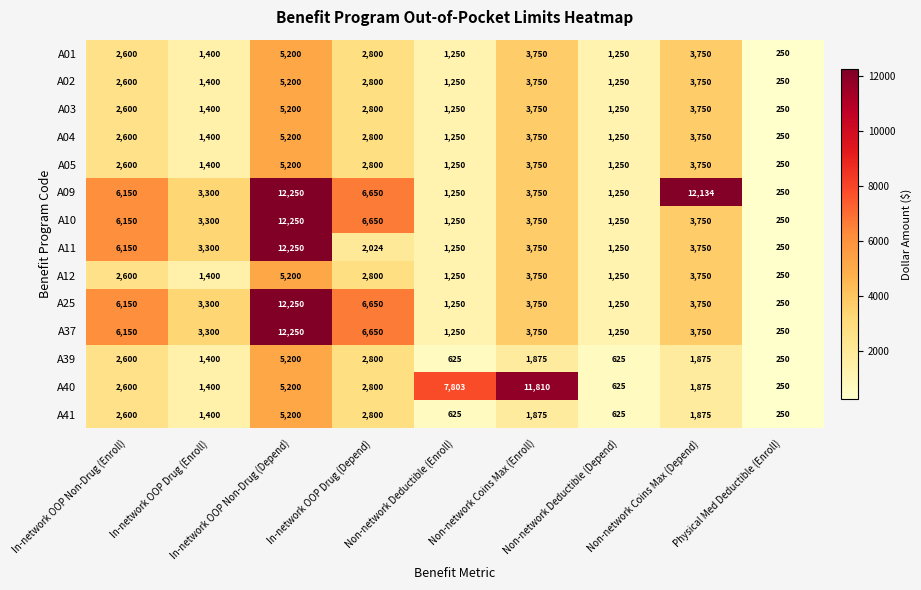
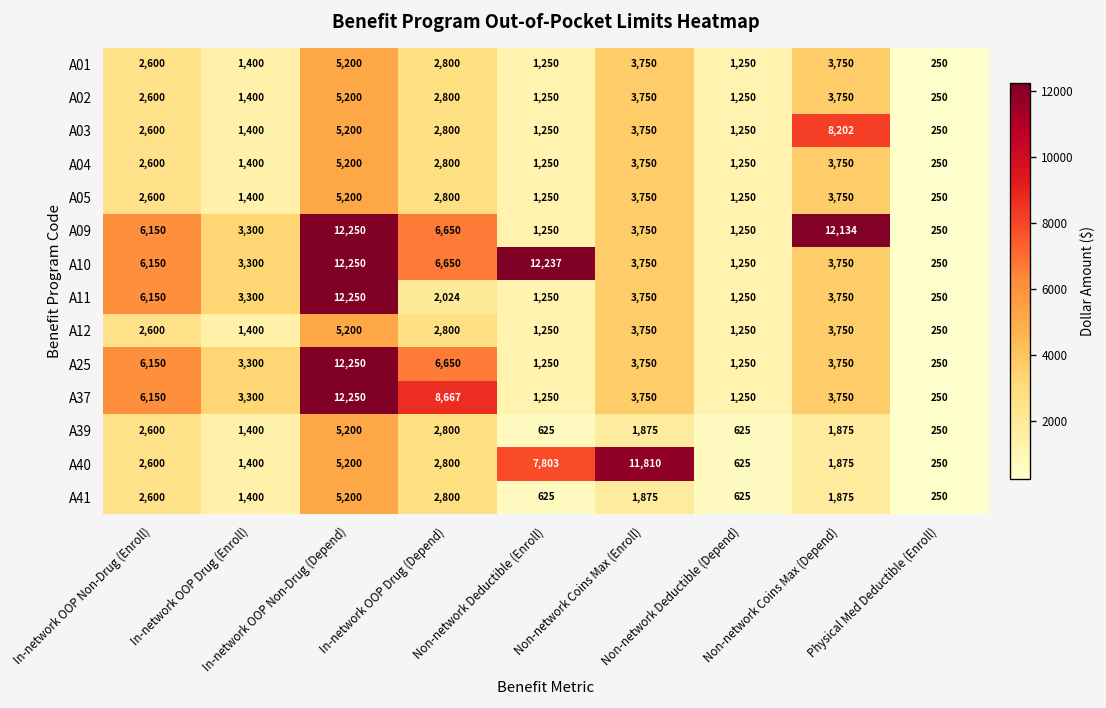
  {
    "A01": {
      "In-network OOP Non-Drug (Enroll)": "2,600",
      "In-network OOP Drug (Enroll)": "1,400",
      "In-network OOP Non-Drug (Depend)": "5,200",
      "In-network OOP Drug (Depend)": "2,800",
      "Non-network Deductible (Enroll)": "1,250",
      "Non-network Coins Max (Enroll)": "3,750",
      "Non-network Deductible (Depend)": "1,250",
      "Non-network Coins Max (Depend)": "3,750",
      "Physical Med Deductible (Enroll)": "250"
    },
    "A02": {
      "In-network OOP Non-Drug (Enroll)": "2,600",
      "In-network OOP Drug (Enroll)": "1,400",
      "In-network OOP Non-Drug (Depend)": "5,200",
      "In-network OOP Drug (Depend)": "2,800",
      "Non-network Deductible (Enroll)": "1,250",
      "Non-network Coins Max (Enroll)": "3,750",
      "Non-network Deductible (Depend)": "1,250",
      "Non-network Coins Max (Depend)": "3,750",
      "Physical Med Deductible (Enroll)": "250"
    },
    "A03": {
      "In-network OOP Non-Drug (Enroll)": "2,600",
      "In-network OOP Drug (Enroll)": "1,400",
      "In-network OOP Non-Drug (Depend)": "5,200",
      "In-network OOP Drug (Depend)": "2,800",
      "Non-network Deductible (Enroll)": "1,250",
      "Non-network Coins Max (Enroll)": "3,750",
      "Non-network Deductible (Depend)": "1,250",
-     "Non-network Coins Max (Depend)": "3,750",
+     "Non-network Coins Max (Depend)": "8,202",
      "Physical Med Deductible (Enroll)": "250"
    },
    "A04": {
      "In-network OOP Non-Drug (Enroll)": "2,600",
      "In-network OOP Drug (Enroll)": "1,400",
      "In-network OOP Non-Drug (Depend)": "5,200",
      "In-network OOP Drug (Depend)": "2,800",
      "Non-network Deductible (Enroll)": "1,250",
      "Non-network Coins Max (Enroll)": "3,750",
      "Non-network Deductible (Depend)": "1,250",
      "Non-network Coins Max (Depend)": "3,750",
      "Physical Med Deductible (Enroll)": "250"
    },
    "A05": {
      "In-network OOP Non-Drug (Enroll)": "2,600",
      "In-network OOP Drug (Enroll)": "1,400",
      "In-network OOP Non-Drug (Depend)": "5,200",
      "In-network OOP Drug (Depend)": "2,800",
      "Non-network Deductible (Enroll)": "1,250",
      "Non-network Coins Max (Enroll)": "3,750",
      "Non-network Deductible (Depend)": "1,250",
      "Non-network Coins Max (Depend)": "3,750",
      "Physical Med Deductible (Enroll)": "250"
    },
    "A09": {
      "In-network OOP Non-Drug (Enroll)": "6,150",
      "In-network OOP Drug (Enroll)": "3,300",
      "In-network OOP Non-Drug (Depend)": "12,250",
      "In-network OOP Drug (Depend)": "6,650",
      "Non-network Deductible (Enroll)": "1,250",
      "Non-network Coins Max (Enroll)": "3,750",
      "Non-network Deductible (Depend)": "1,250",
      "Non-network Coins Max (Depend)": "12,134",
      "Physical Med Deductible (Enroll)": "250"
    },
    "A10": {
      "In-network OOP Non-Drug (Enroll)": "6,150",
      "In-network OOP Drug (Enroll)": "3,300",
      "In-network OOP Non-Drug (Depend)": "12,250",
      "In-network OOP Drug (Depend)": "6,650",
-     "Non-network Deductible (Enroll)": "1,250",
+     "Non-network Deductible (Enroll)": "12,237",
      "Non-network Coins Max (Enroll)": "3,750",
      "Non-network Deductible (Depend)": "1,250",
      "Non-network Coins Max (Depend)": "3,750",
      "Physical Med Deductible (Enroll)": "250"
    },
    "A11": {
      "In-network OOP Non-Drug (Enroll)": "6,150",
      "In-network OOP Drug (Enroll)": "3,300",
      "In-network OOP Non-Drug (Depend)": "12,250",
      "In-network OOP Drug (Depend)": "2,024",
      "Non-network Deductible (Enroll)": "1,250",
      "Non-network Coins Max (Enroll)": "3,750",
      "Non-network Deductible (Depend)": "1,250",
      "Non-network Coins Max (Depend)": "3,750",
      "Physical Med Deductible (Enroll)": "250"
    },
    "A12": {
      "In-network OOP Non-Drug (Enroll)": "2,600",
      "In-network OOP Drug (Enroll)": "1,400",
      "In-network OOP Non-Drug (Depend)": "5,200",
      "In-network OOP Drug (Depend)": "2,800",
      "Non-network Deductible (Enroll)": "1,250",
      "Non-network Coins Max (Enroll)": "3,750",
      "Non-network Deductible (Depend)": "1,250",
      "Non-network Coins Max (Depend)": "3,750",
      "Physical Med Deductible (Enroll)": "250"
    },
    "A25": {
      "In-network OOP Non-Drug (Enroll)": "6,150",
      "In-network OOP Drug (Enroll)": "3,300",
      "In-network OOP Non-Drug (Depend)": "12,250",
      "In-network OOP Drug (Depend)": "6,650",
      "Non-network Deductible (Enroll)": "1,250",
      "Non-network Coins Max (Enroll)": "3,750",
      "Non-network Deductible (Depend)": "1,250",
      "Non-network Coins Max (Depend)": "3,750",
      "Physical Med Deductible (Enroll)": "250"
    },
    "A37": {
      "In-network OOP Non-Drug (Enroll)": "6,150",
      "In-network OOP Drug (Enroll)": "3,300",
      "In-network OOP Non-Drug (Depend)": "12,250",
-     "In-network OOP Drug (Depend)": "6,650",
+     "In-network OOP Drug (Depend)": "8,667",
      "Non-network Deductible (Enroll)": "1,250",
      "Non-network Coins Max (Enroll)": "3,750",
      "Non-network Deductible (Depend)": "1,250",
      "Non-network Coins Max (Depend)": "3,750",
      "Physical Med Deductible (Enroll)": "250"
    },
    "A39": {
      "In-network OOP Non-Drug (Enroll)": "2,600",
      "In-network OOP Drug (Enroll)": "1,400",
      "In-network OOP Non-Drug (Depend)": "5,200",
      "In-network OOP Drug (Depend)": "2,800",
      "Non-network Deductible (Enroll)": "625",
      "Non-network Coins Max (Enroll)": "1,875",
      "Non-network Deductible (Depend)": "625",
      "Non-network Coins Max (Depend)": "1,875",
      "Physical Med Deductible (Enroll)": "250"
    },
    "A40": {
      "In-network OOP Non-Drug (Enroll)": "2,600",
      "In-network OOP Drug (Enroll)": "1,400",
      "In-network OOP Non-Drug (Depend)": "5,200",
      "In-network OOP Drug (Depend)": "2,800",
      "Non-network Deductible (Enroll)": "7,803",
      "Non-network Coins Max (Enroll)": "11,810",
      "Non-network Deductible (Depend)": "625",
      "Non-network Coins Max (Depend)": "1,875",
      "Physical Med Deductible (Enroll)": "250"
    },
    "A41": {
      "In-network OOP Non-Drug (Enroll)": "2,600",
      "In-network OOP Drug (Enroll)": "1,400",
      "In-network OOP Non-Drug (Depend)": "5,200",
      "In-network OOP Drug (Depend)": "2,800",
      "Non-network Deductible (Enroll)": "625",
      "Non-network Coins Max (Enroll)": "1,875",
      "Non-network Deductible (Depend)": "625",
      "Non-network Coins Max (Depend)": "1,875",
      "Physical Med Deductible (Enroll)": "250"
    }
  }
